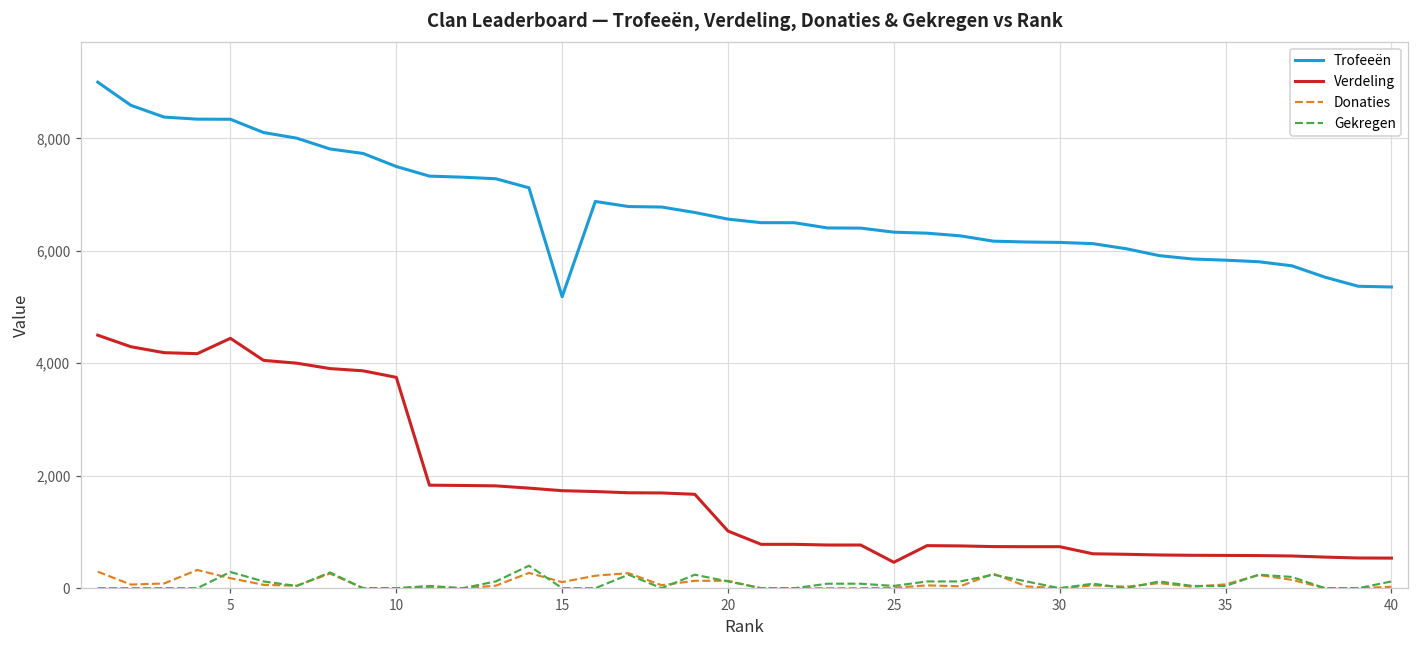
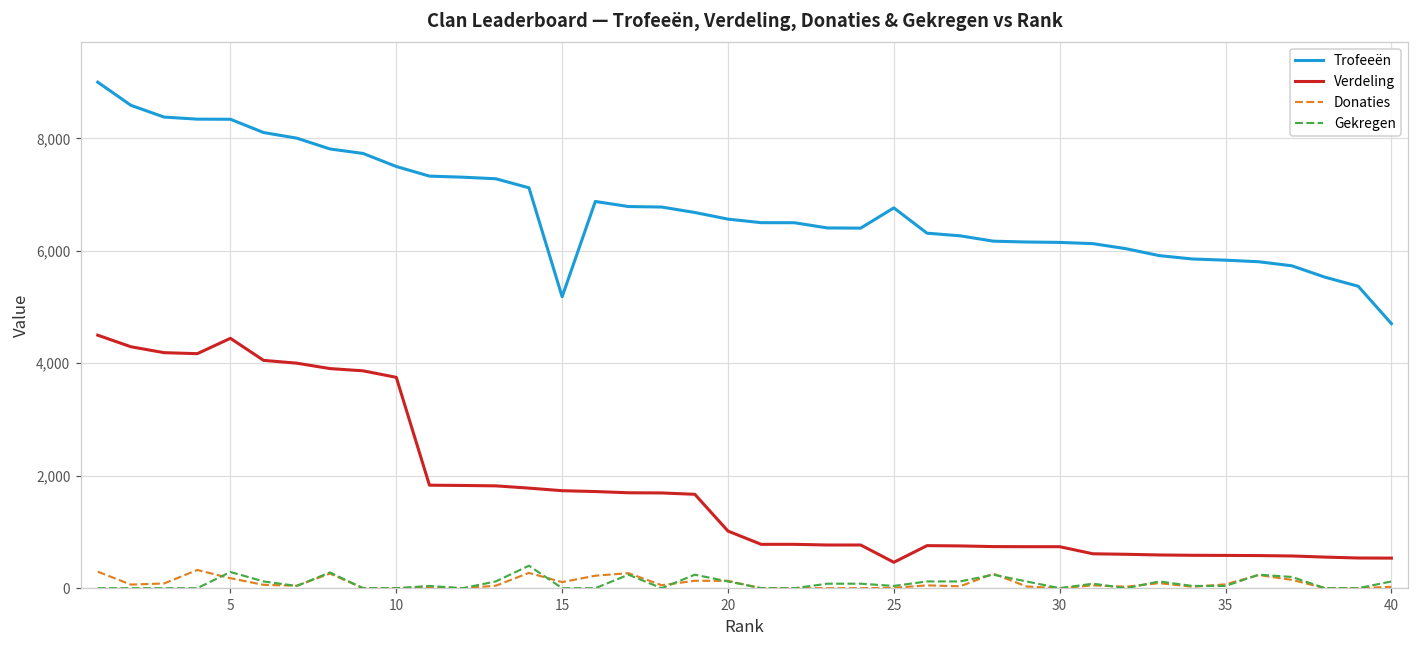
  {
    "Trofeeën": {
      "5": "8,300",
      "10": "7,500",
      "15": "5,200",
      "20": "6,600",
-     "25": "6,300",
+     "25": "6,800",
      "30": "6,200",
      "35": "5,800",
-     "40": "5,400"
+     "40": "4,700"
    },
    "Verdeling": {
      "5": "4,400",
      "10": "3,800",
      "15": "1,700",
      "20": "1,000",
      "25": "500",
      "30": "700",
      "35": "600",
      "40": "500"
    },
    "Donaties": {
      "5": "200",
      "15": "100",
      "40": "0"
    },
    "Gekregen": {
      "5": "300",
      "15": "0",
      "40": "100"
    }
  }
